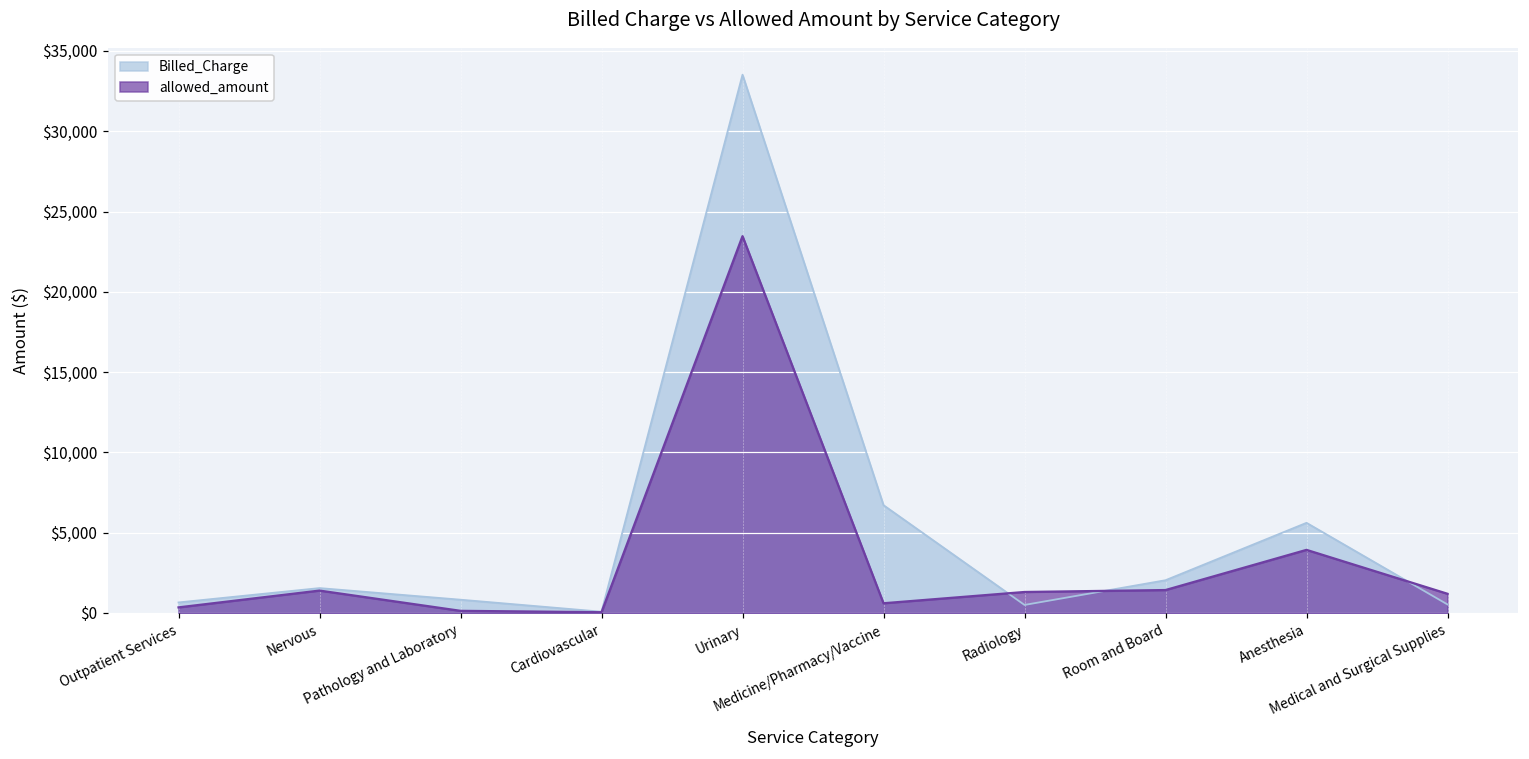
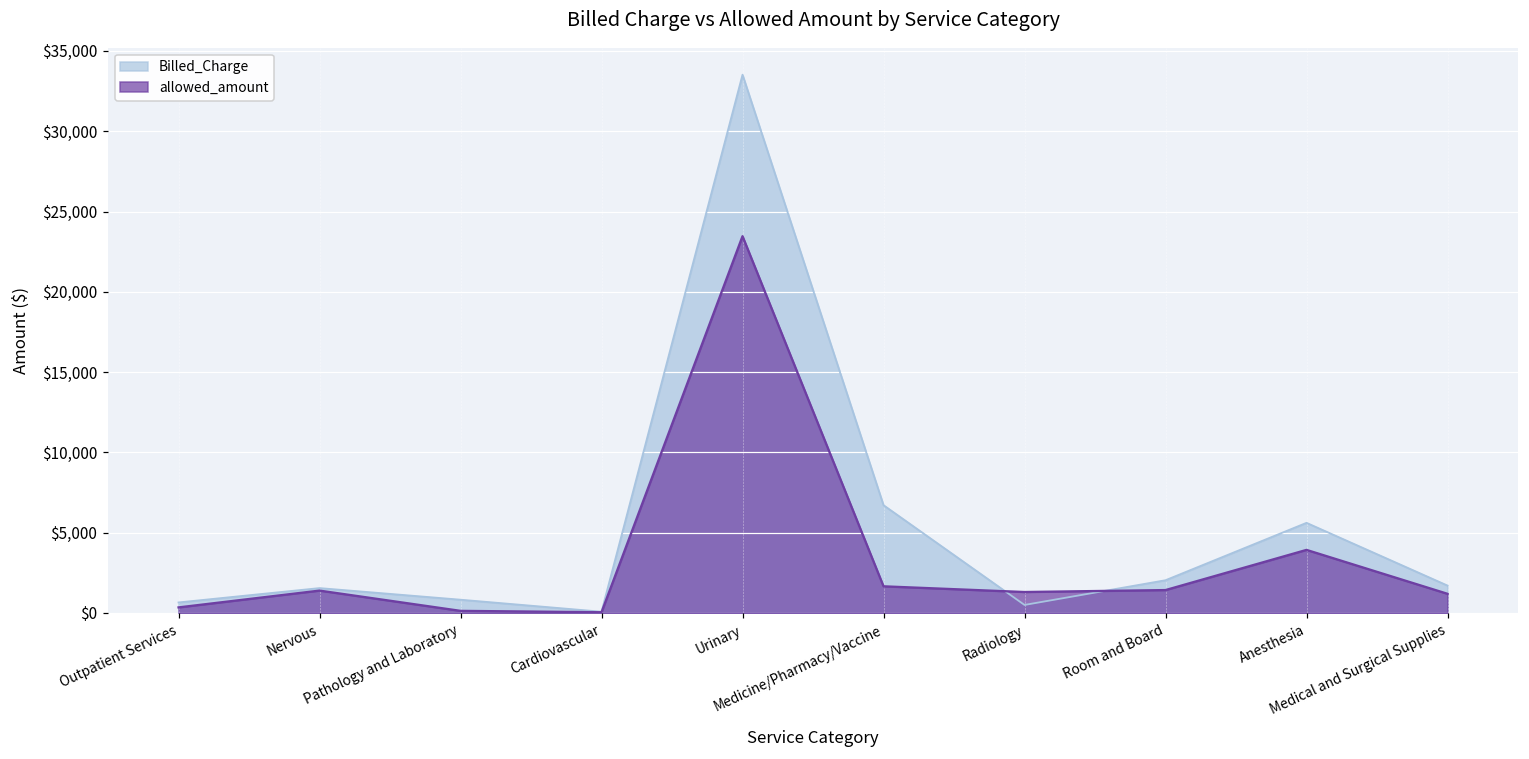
  {
    "Billed_Charge": {
      "Outpatient Services": "$700",
      "Pathology and Laboratory": "$800",
      "Urinary": "$33,500",
      "Medicine/Pharmacy/Vaccine": "$6,700",
      "Radiology": "$500",
      "Room and Board": "$2,000",
      "Anesthesia": "$5,600",
-     "Medical and Surgical Supplies": "$500"
+     "Medical and Surgical Supplies": "$1,700"
    },
    "allowed_amount": {
      "Outpatient Services": "$300",
      "Pathology and Laboratory": "$100",
      "Urinary": "$23,500",
-     "Medicine/Pharmacy/Vaccine": "$600",
+     "Medicine/Pharmacy/Vaccine": "$1,700",
      "Radiology": "$1,300",
      "Room and Board": "$1,400",
      "Anesthesia": "$3,900",
      "Medical and Surgical Supplies": "$1,200"
    }
  }
